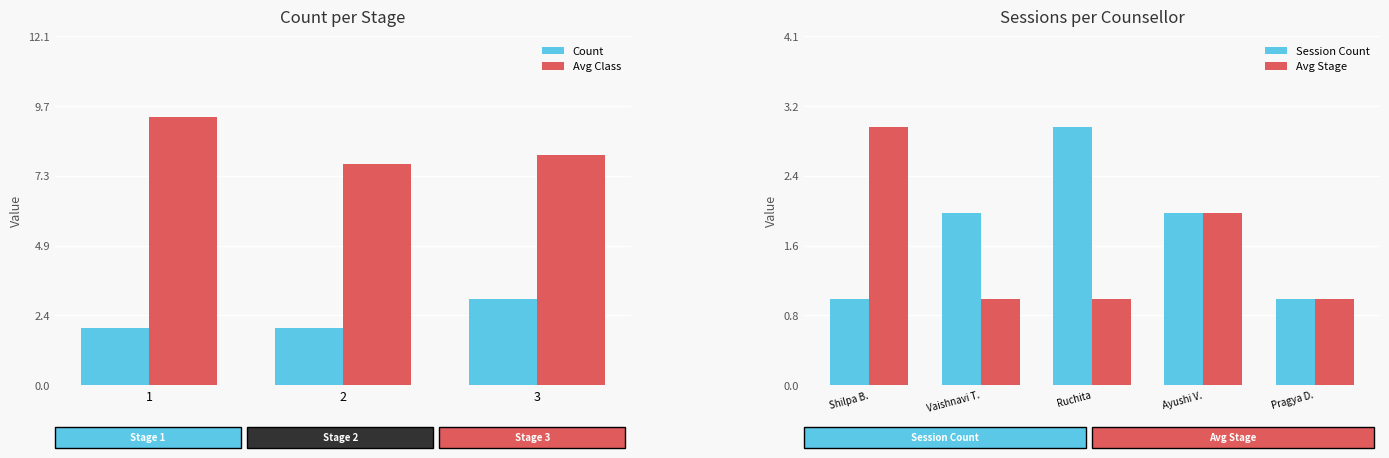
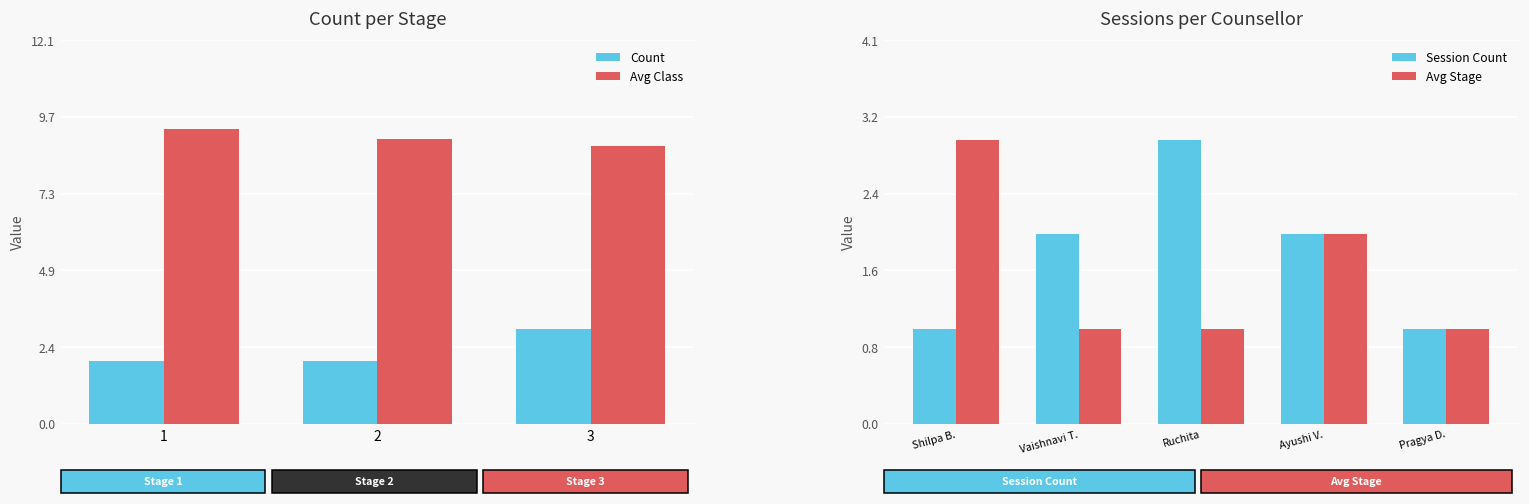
  {
    "Count per Stage": {
      "Count": {
        "1": 2.0,
        "2": 2.0,
        "3": 3.0
      },
      "Avg Class": {
        "1": 9.3,
-       "2": 7.7,
-       "3": 8.0
+       "2": 9.0,
+       "3": 8.8
      }
    },
    "Sessions per Counsellor": {
      "Session Count": {
        "Shilpa B.": 1.0,
        "Vaishnavi T.": 2.0,
        "Ruchita": 3.0,
        "Ayushi V.": 2.0,
        "Pragya D.": 1.0
      },
      "Avg Stage": {
        "Shilpa B.": 3.0,
        "Vaishnavi T.": 1.0,
        "Ruchita": 1.0,
        "Ayushi V.": 2.0,
        "Pragya D.": 1.0
      }
    }
  }
